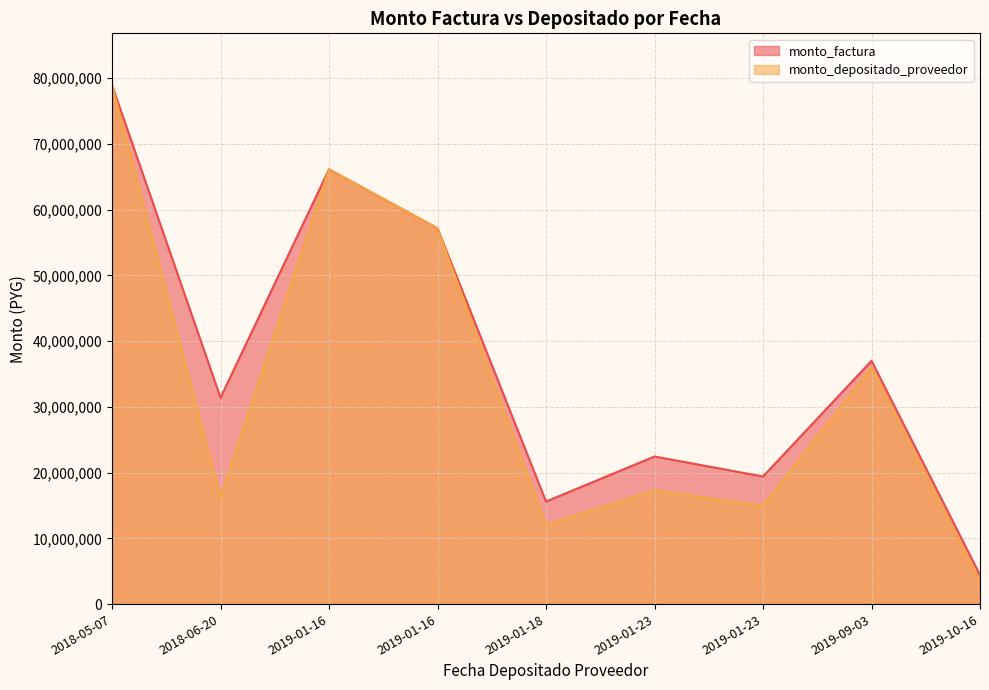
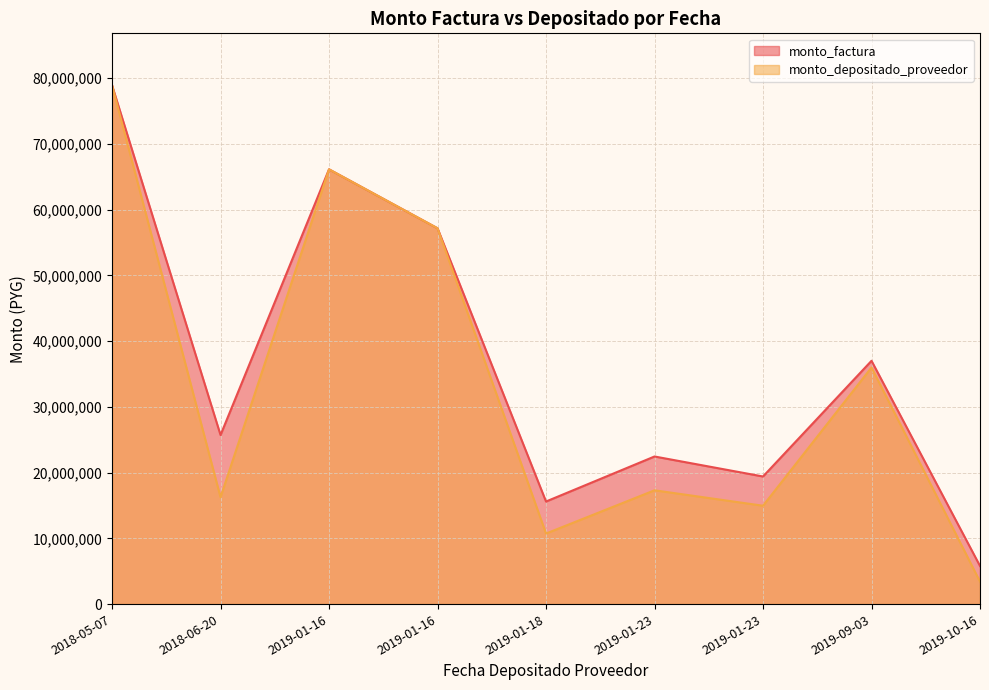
  {
    "monto_factura": {
-     "2018-06-20": "31,000,000",
+     "2018-06-20": "26,000,000",
      "2019-01-18": "16,000,000",
      "2019-09-03": "37,000,000",
-     "2019-10-16": "4,000,000"
+     "2019-10-16": "6,000,000"
    },
    "monto_depositado_proveedor": {
      "2018-06-20": "16,000,000",
-     "2019-01-18": "12,000,000",
+     "2019-01-18": "11,000,000",
      "2019-09-03": "36,000,000",
      "2019-10-16": "3,000,000"
    }
  }
